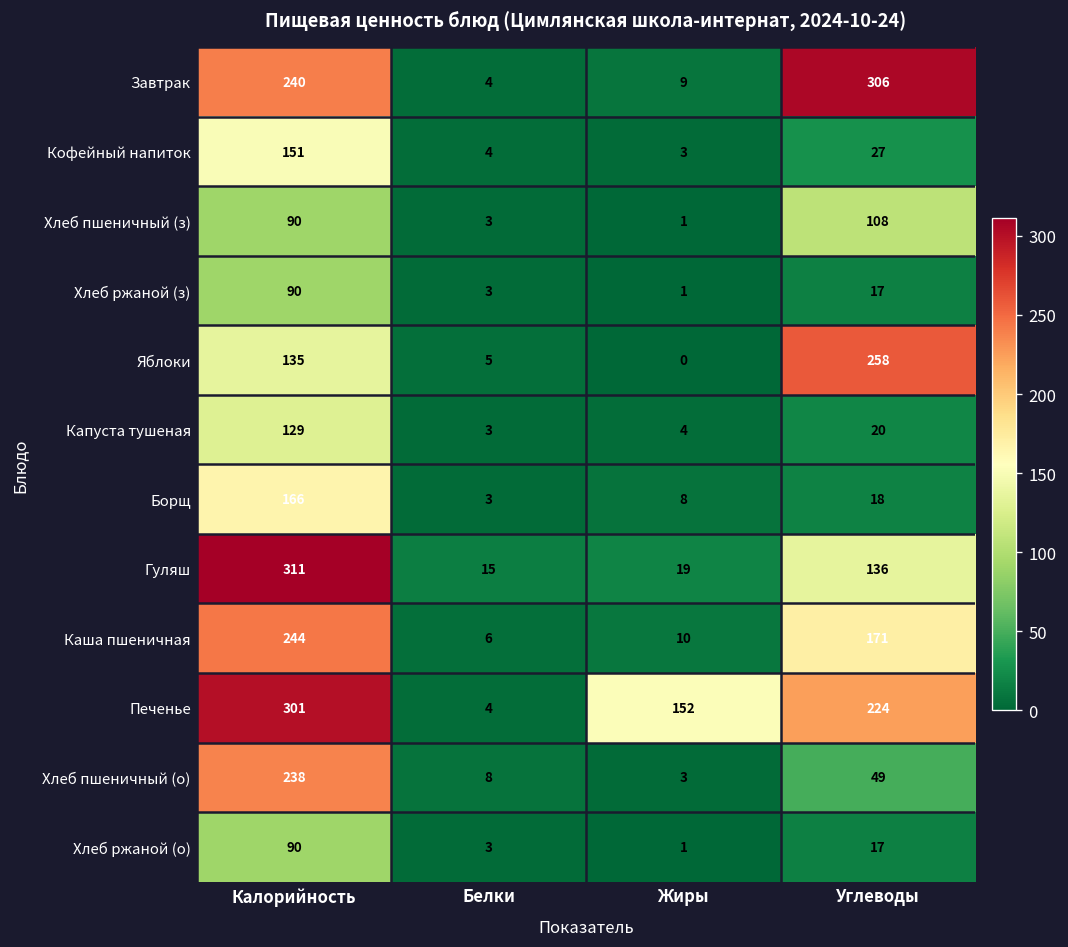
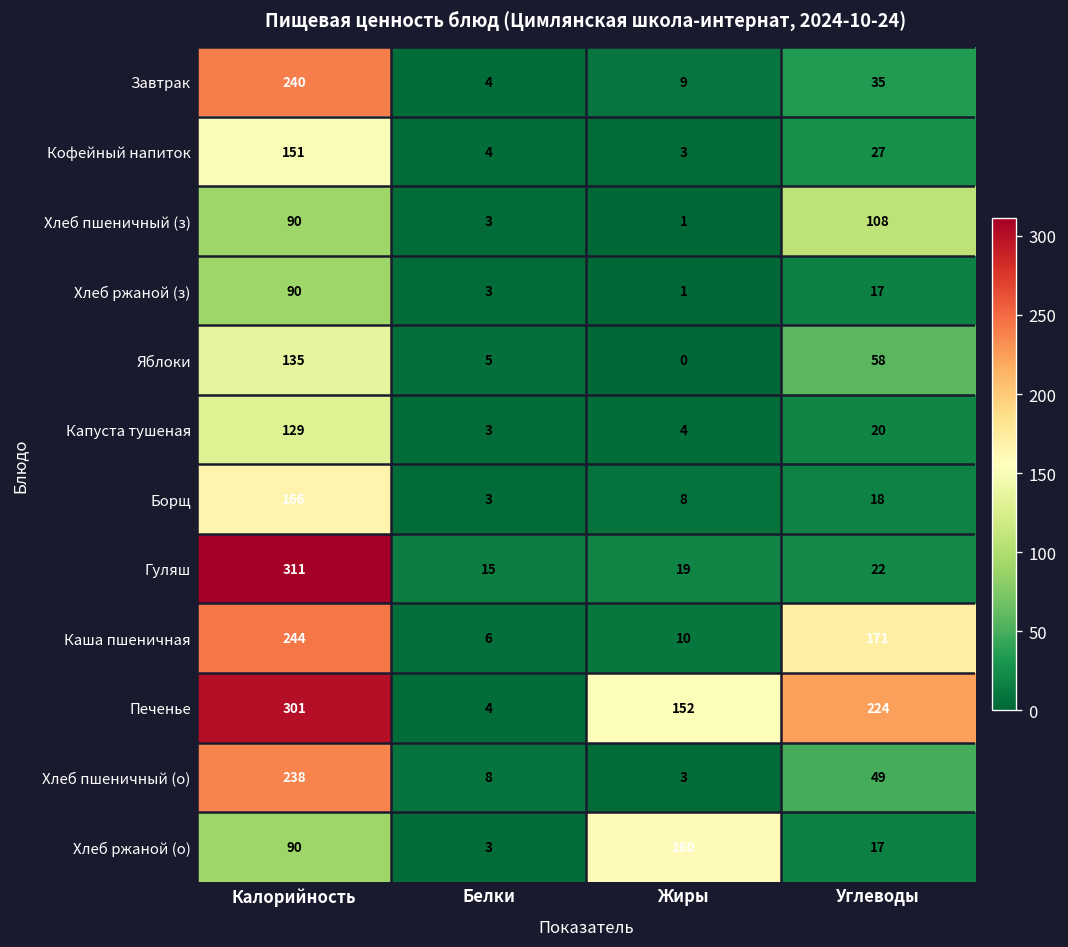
  {
    "Завтрак": {
      "Калорийность": 240,
      "Белки": 4,
      "Жиры": 9,
-     "Углеводы": 306
+     "Углеводы": 35
    },
    "Кофейный напиток": {
      "Калорийность": 151,
      "Белки": 4,
      "Жиры": 3,
      "Углеводы": 27
    },
    "Хлеб пшеничный (з)": {
      "Калорийность": 90,
      "Белки": 3,
      "Жиры": 1,
      "Углеводы": 108
    },
    "Хлеб ржаной (з)": {
      "Калорийность": 90,
      "Белки": 3,
      "Жиры": 1,
      "Углеводы": 17
    },
    "Яблоки": {
      "Калорийность": 135,
      "Белки": 5,
      "Жиры": 0,
-     "Углеводы": 258
+     "Углеводы": 58
    },
    "Капуста тушеная": {
      "Калорийность": 129,
      "Белки": 3,
      "Жиры": 4,
      "Углеводы": 20
    },
    "Борщ": {
      "Калорийность": 166,
      "Белки": 3,
      "Жиры": 8,
      "Углеводы": 18
    },
    "Гуляш": {
      "Калорийность": 311,
      "Белки": 15,
      "Жиры": 19,
-     "Углеводы": 136
+     "Углеводы": 22
    },
    "Каша пшеничная": {
      "Калорийность": 244,
      "Белки": 6,
      "Жиры": 10,
      "Углеводы": 171
    },
    "Печенье": {
      "Калорийность": 301,
      "Белки": 4,
      "Жиры": 152,
      "Углеводы": 224
    },
    "Хлеб пшеничный (о)": {
      "Калорийность": 238,
      "Белки": 8,
      "Жиры": 3,
      "Углеводы": 49
    },
    "Хлеб ржаной (о)": {
      "Калорийность": 90,
      "Белки": 3,
-     "Жиры": 1,
+     "Жиры": 160,
      "Углеводы": 17
    }
  }
